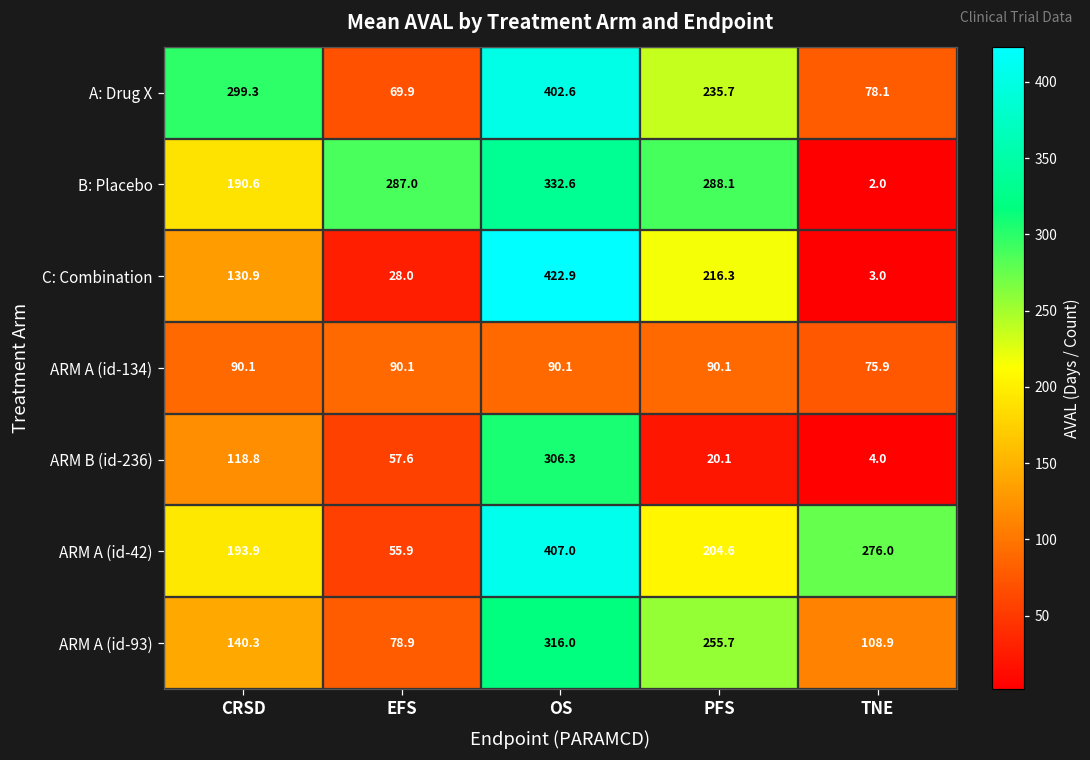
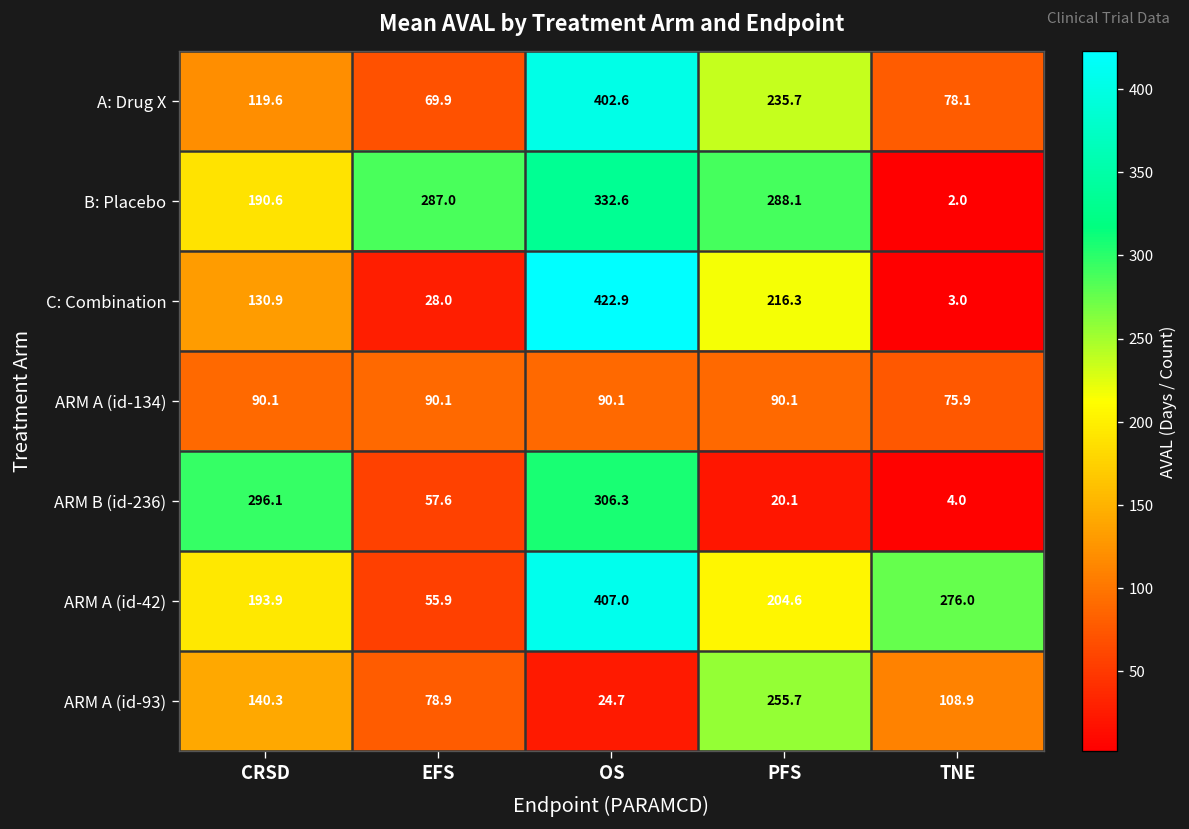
  {
    "A: Drug X": {
-     "CRSD": 299.3,
+     "CRSD": 119.6,
      "EFS": 69.9,
      "OS": 402.6,
      "PFS": 235.7,
      "TNE": 78.1
    },
    "B: Placebo": {
      "CRSD": 190.6,
      "EFS": 287.0,
      "OS": 332.6,
      "PFS": 288.1,
      "TNE": 2.0
    },
    "C: Combination": {
      "CRSD": 130.9,
      "EFS": 28.0,
      "OS": 422.9,
      "PFS": 216.3,
      "TNE": 3.0
    },
    "ARM A (id-134)": {
      "CRSD": 90.1,
      "EFS": 90.1,
      "OS": 90.1,
      "PFS": 90.1,
      "TNE": 75.9
    },
    "ARM B (id-236)": {
-     "CRSD": 118.8,
+     "CRSD": 296.1,
      "EFS": 57.6,
      "OS": 306.3,
      "PFS": 20.1,
      "TNE": 4.0
    },
    "ARM A (id-42)": {
      "CRSD": 193.9,
      "EFS": 55.9,
      "OS": 407.0,
      "PFS": 204.6,
      "TNE": 276.0
    },
    "ARM A (id-93)": {
      "CRSD": 140.3,
      "EFS": 78.9,
-     "OS": 316.0,
+     "OS": 24.7,
      "PFS": 255.7,
      "TNE": 108.9
    }
  }
